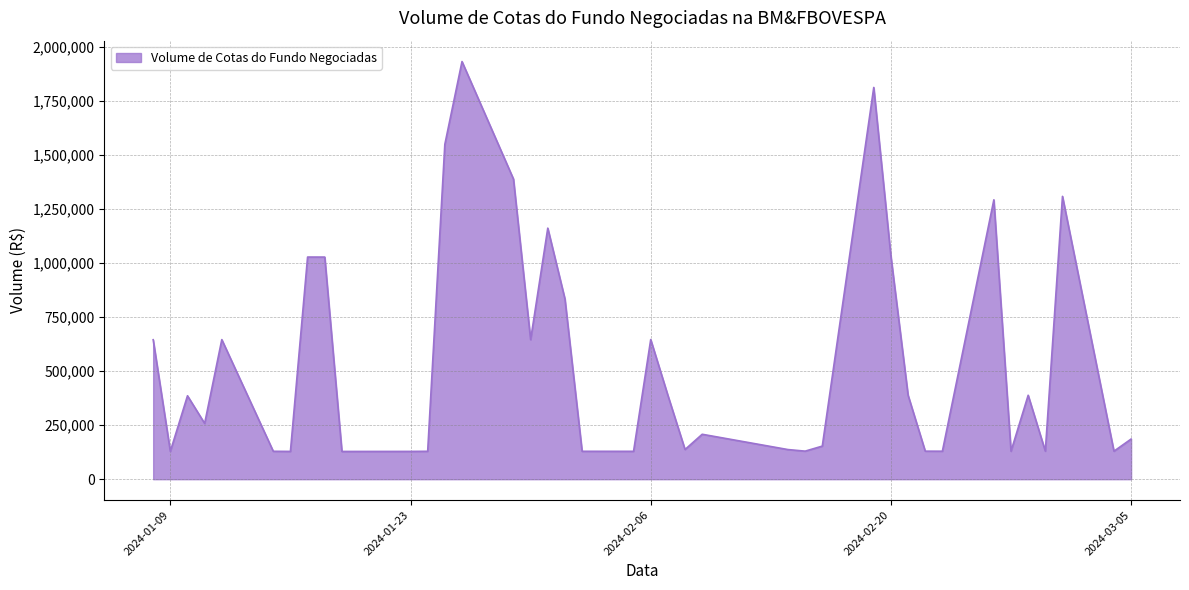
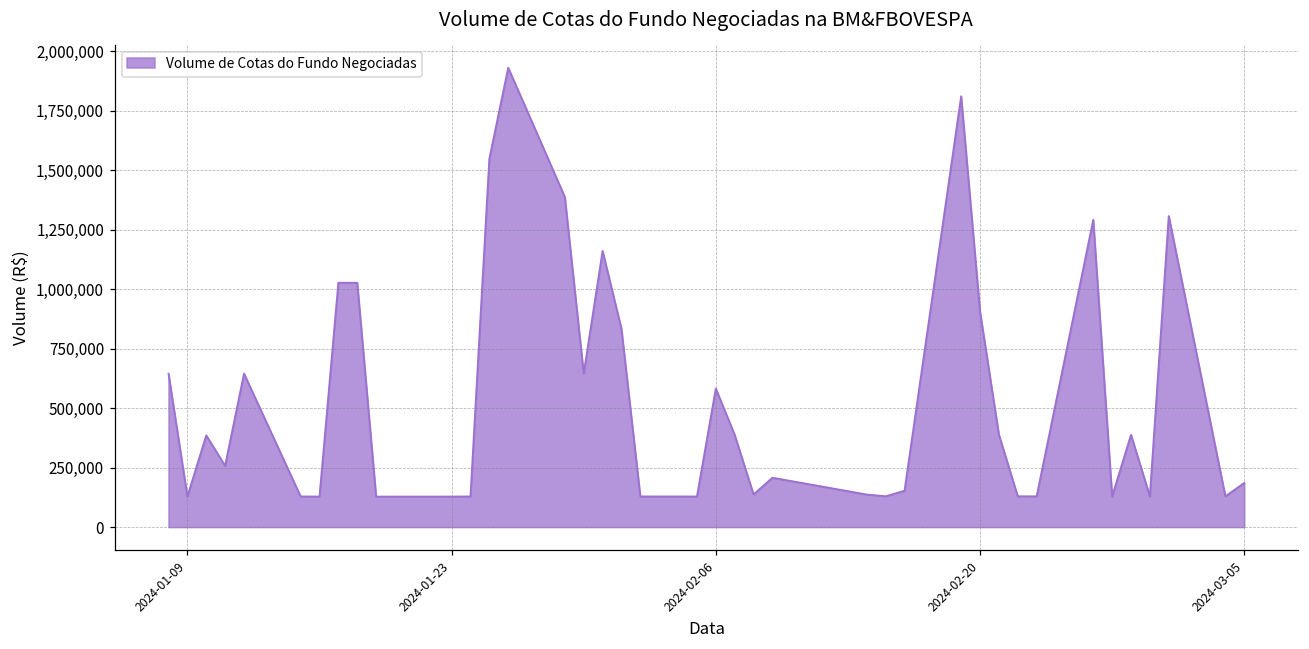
  {
    "2024-01-09": "130,000",
    "2024-01-23": "130,000",
-   "2024-02-06": "650,000",
-   "2024-02-20": "1,030,000",
+   "2024-02-06": "580,000",
+   "2024-02-20": "910,000",
    "2024-03-05": "190,000"
  }
